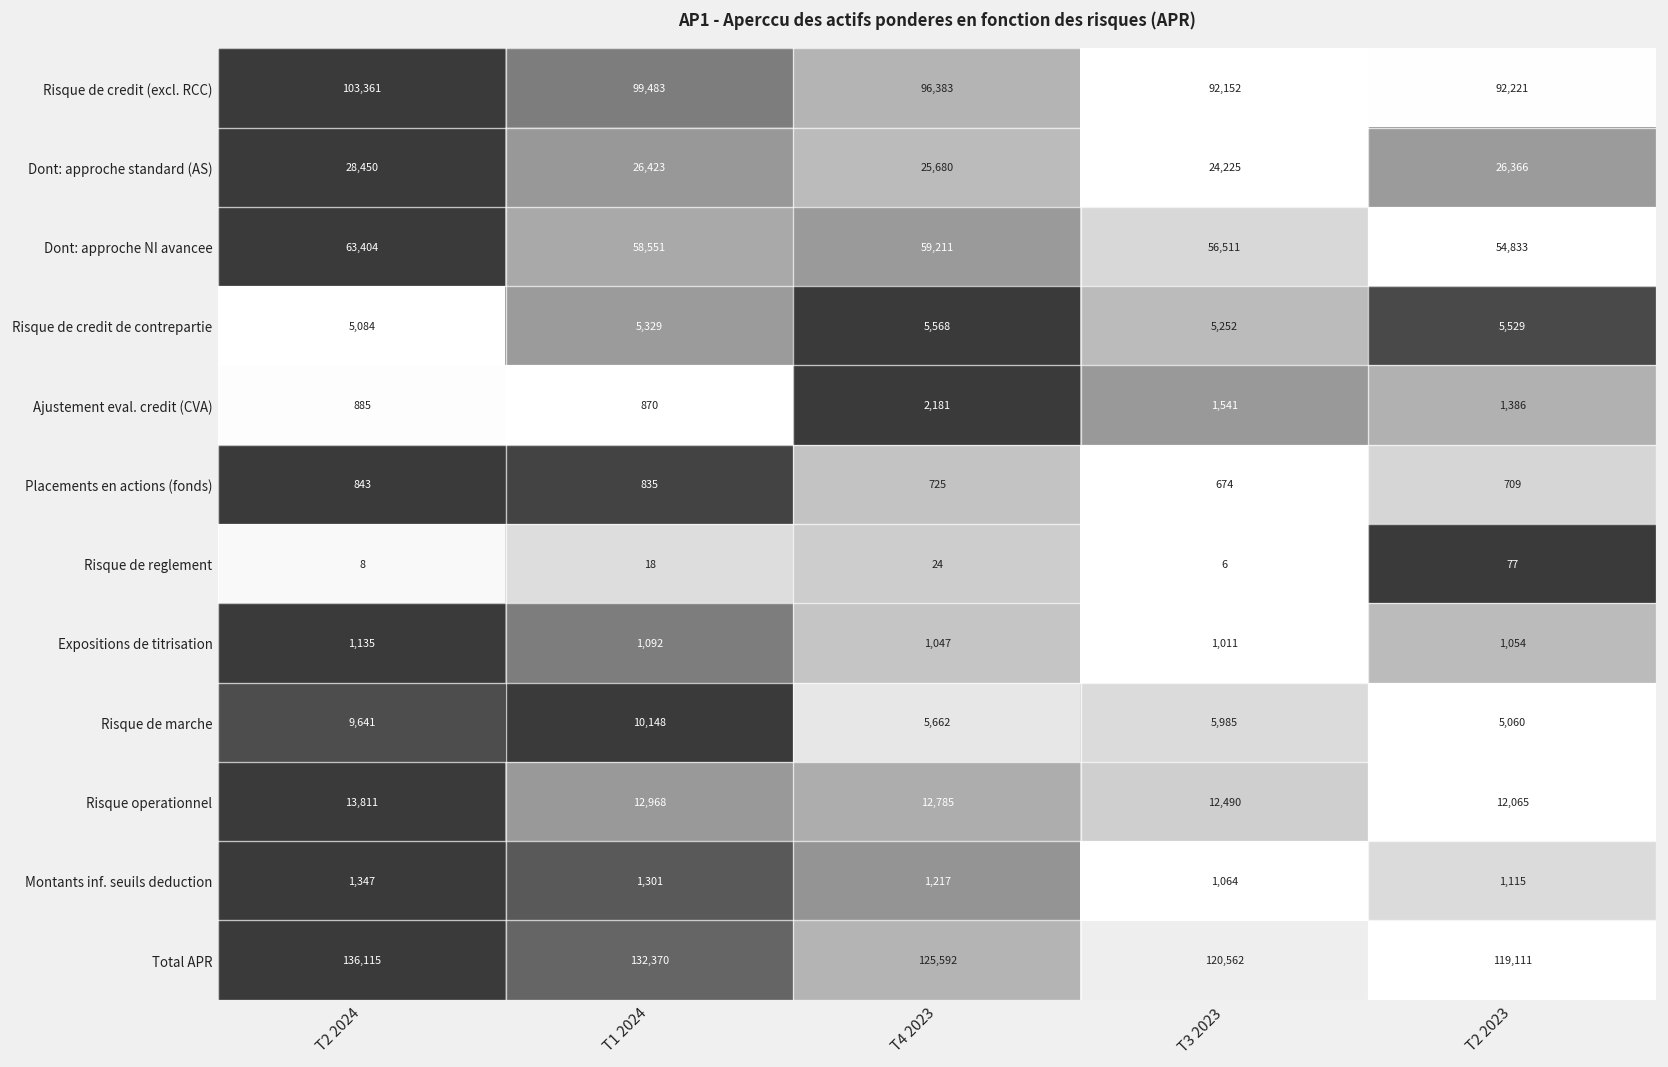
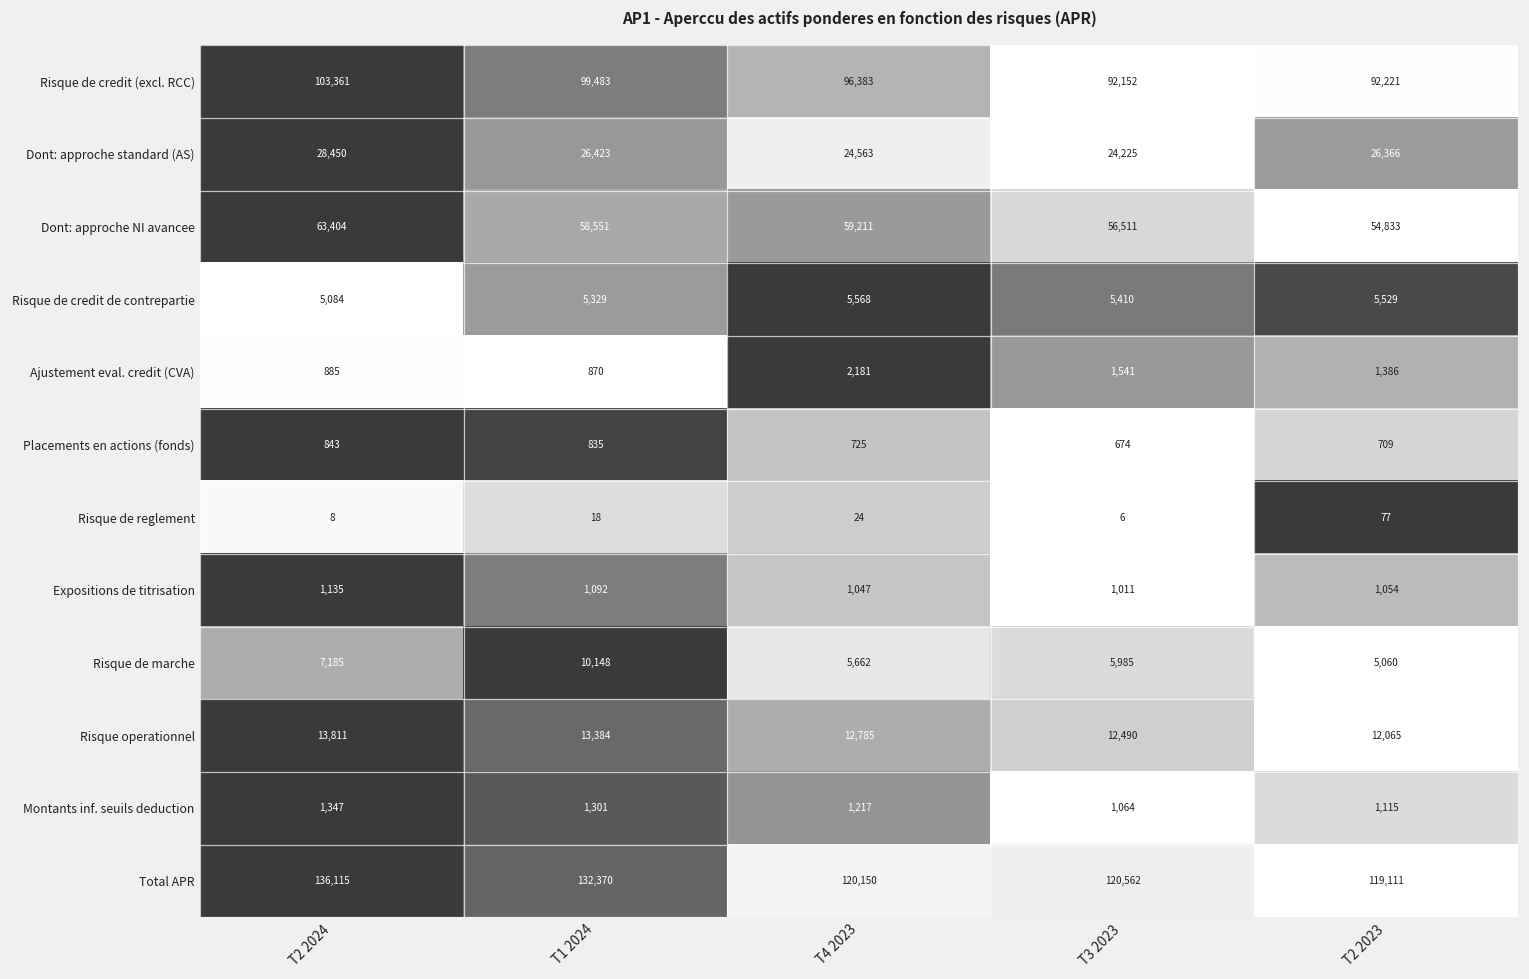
  {
    "Risque de credit (excl. RCC)": {
      "T2 2024": "103,361",
      "T1 2024": "99,483",
      "T4 2023": "96,383",
      "T3 2023": "92,152",
      "T2 2023": "92,221"
    },
    "Dont: approche standard (AS)": {
      "T2 2024": "28,450",
      "T1 2024": "26,423",
-     "T4 2023": "25,680",
+     "T4 2023": "24,563",
      "T3 2023": "24,225",
      "T2 2023": "26,366"
    },
    "Dont: approche NI avancee": {
      "T2 2024": "63,404",
      "T1 2024": "58,551",
      "T4 2023": "59,211",
      "T3 2023": "56,511",
      "T2 2023": "54,833"
    },
    "Risque de credit de contrepartie": {
      "T2 2024": "5,084",
      "T1 2024": "5,329",
      "T4 2023": "5,568",
-     "T3 2023": "5,252",
+     "T3 2023": "5,410",
      "T2 2023": "5,529"
    },
    "Ajustement eval. credit (CVA)": {
      "T2 2024": "885",
      "T1 2024": "870",
      "T4 2023": "2,181",
      "T3 2023": "1,541",
      "T2 2023": "1,386"
    },
    "Placements en actions (fonds)": {
      "T2 2024": "843",
      "T1 2024": "835",
      "T4 2023": "725",
      "T3 2023": "674",
      "T2 2023": "709"
    },
    "Risque de reglement": {
      "T2 2024": "8",
      "T1 2024": "18",
      "T4 2023": "24",
      "T3 2023": "6",
      "T2 2023": "77"
    },
    "Expositions de titrisation": {
      "T2 2024": "1,135",
      "T1 2024": "1,092",
      "T4 2023": "1,047",
      "T3 2023": "1,011",
      "T2 2023": "1,054"
    },
    "Risque de marche": {
-     "T2 2024": "9,641",
+     "T2 2024": "7,185",
      "T1 2024": "10,148",
      "T4 2023": "5,662",
      "T3 2023": "5,985",
      "T2 2023": "5,060"
    },
    "Risque operationnel": {
      "T2 2024": "13,811",
-     "T1 2024": "12,968",
+     "T1 2024": "13,384",
      "T4 2023": "12,785",
      "T3 2023": "12,490",
      "T2 2023": "12,065"
    },
    "Montants inf. seuils deduction": {
      "T2 2024": "1,347",
      "T1 2024": "1,301",
      "T4 2023": "1,217",
      "T3 2023": "1,064",
      "T2 2023": "1,115"
    },
    "Total APR": {
      "T2 2024": "136,115",
      "T1 2024": "132,370",
-     "T4 2023": "125,592",
+     "T4 2023": "120,150",
      "T3 2023": "120,562",
      "T2 2023": "119,111"
    }
  }
